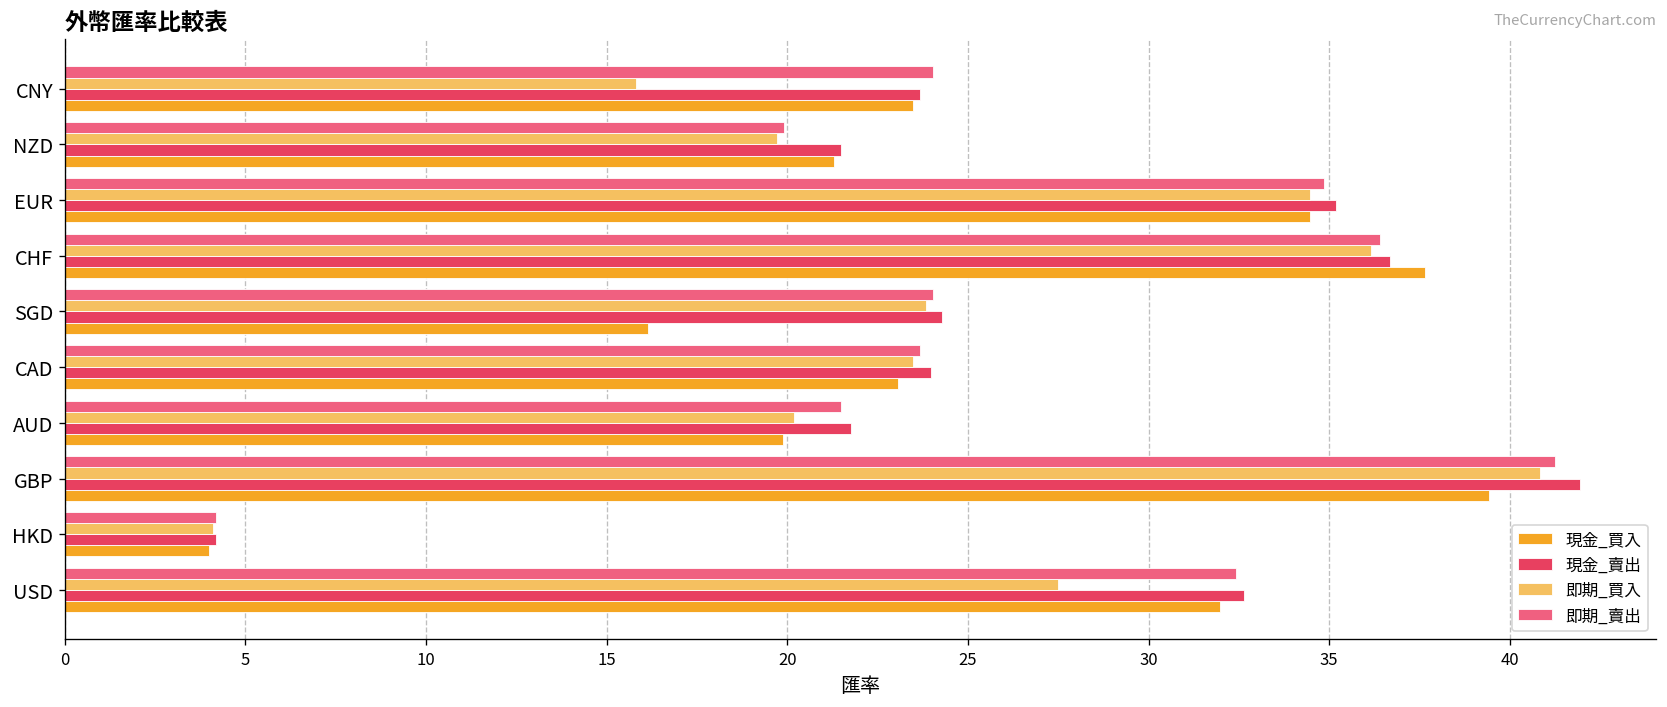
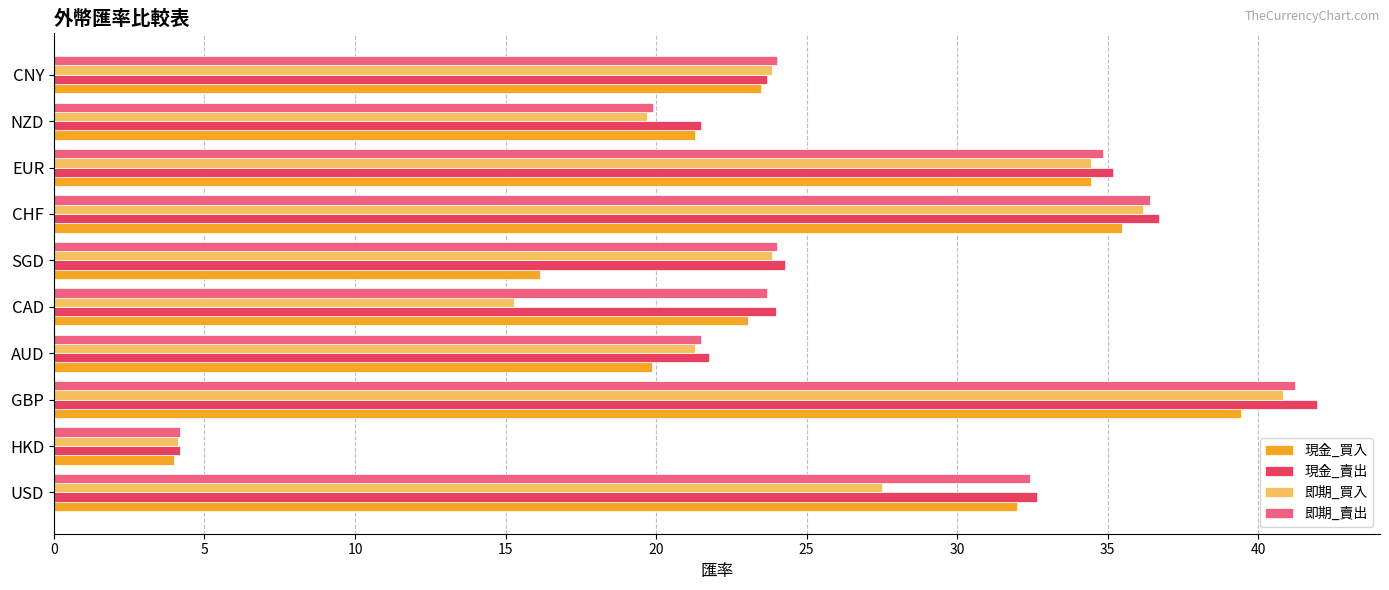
  {
    "現金_買入": {
      "CNY": 23.5,
      "NZD": 21.3,
      "EUR": 34.5,
-     "CHF": 37.7,
+     "CHF": 35.5,
      "SGD": 16.1,
      "CAD": 23.1,
      "AUD": 19.9,
      "GBP": 39.4,
      "HKD": 4.0,
      "USD": 32.0
    },
    "即期_買入": {
-     "CNY": 15.8,
+     "CNY": 23.9,
      "NZD": 19.7,
      "EUR": 34.5,
      "CHF": 36.2,
      "SGD": 23.9,
-     "CAD": 23.5,
-     "AUD": 20.2,
+     "CAD": 15.3,
+     "AUD": 21.3,
      "GBP": 40.8,
      "HKD": 4.1,
      "USD": 27.5
    }
  }
